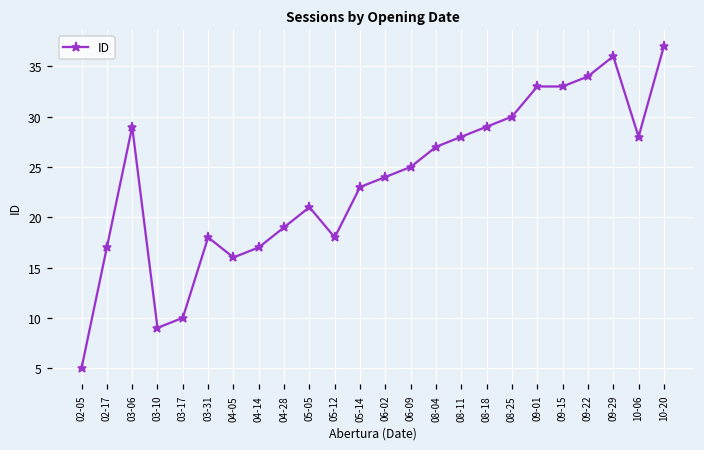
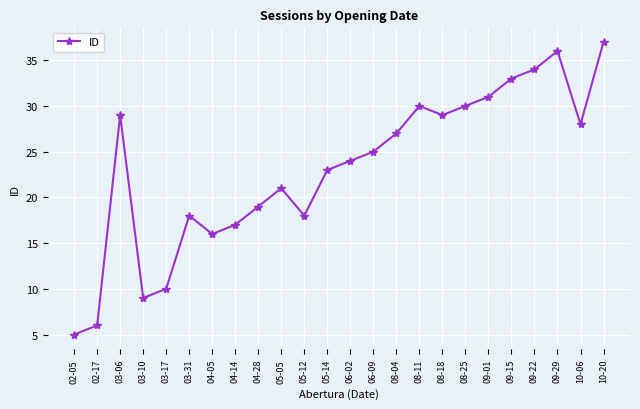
  {
    "02-05": 5,
-   "02-17": 17,
+   "02-17": 6,
    "03-06": 29,
    "03-10": 9,
    "03-17": 10,
    "03-31": 18,
    "04-05": 16,
    "04-14": 17,
    "04-28": 19,
    "05-05": 21,
    "05-12": 18,
    "05-14": 23,
    "06-02": 24,
    "06-09": 25,
    "08-04": 27,
-   "08-11": 28,
+   "08-11": 30,
    "08-18": 29,
    "08-25": 30,
-   "09-01": 33,
+   "09-01": 31,
    "09-15": 33,
    "09-22": 34,
    "09-29": 36,
    "10-06": 28,
    "10-20": 37
  }
